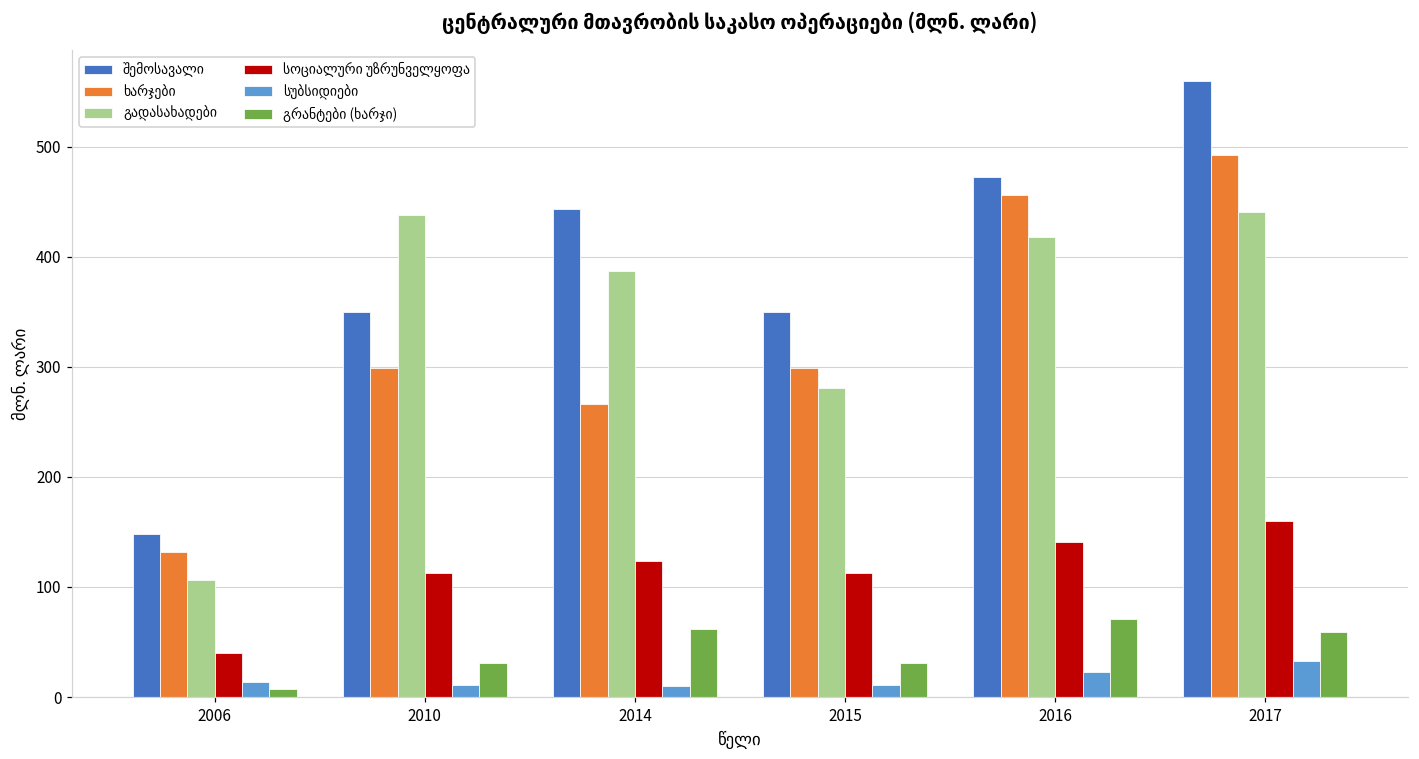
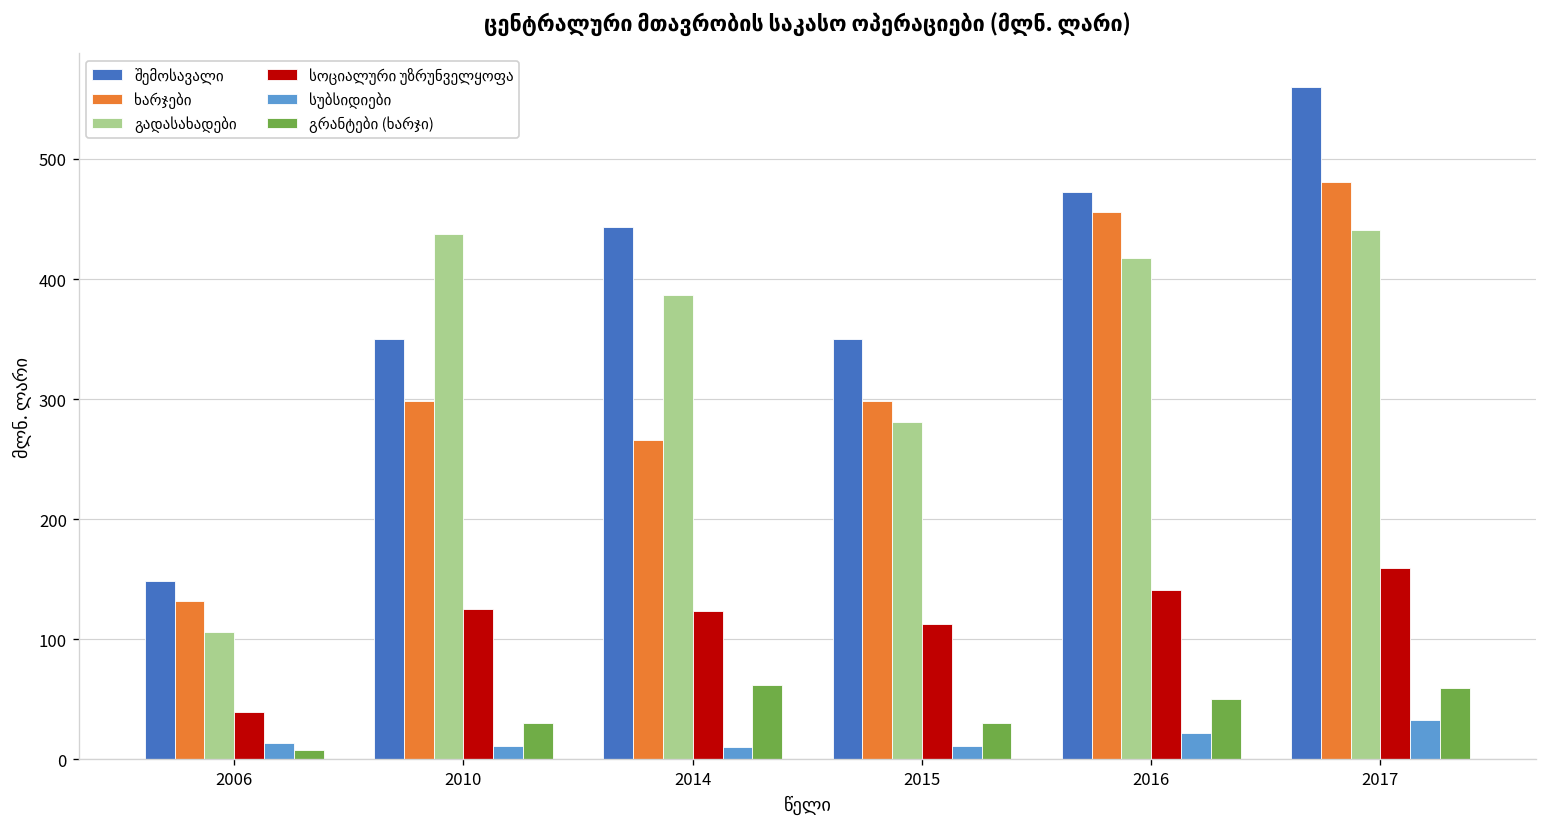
  {
    "ხარჯები": {
      "2006": 132,
      "2010": 299,
      "2014": 266,
      "2015": 299,
      "2016": 456,
-     "2017": 492
+     "2017": 481
    },
    "გადასახადები": {
      "2006": 106,
      "2010": 438,
      "2014": 387,
      "2015": 281,
      "2016": 418,
      "2017": 441
    },
    "სოციალური უზრუნველყოფა": {
      "2006": 40,
-     "2010": 113,
+     "2010": 125,
      "2014": 124,
      "2015": 113,
      "2016": 141,
      "2017": 160
    },
    "გრანტები (ხარჯი)": {
      "2006": 8,
      "2010": 31,
      "2014": 62,
      "2015": 31,
-     "2016": 71,
+     "2016": 50,
      "2017": 59
    }
  }
